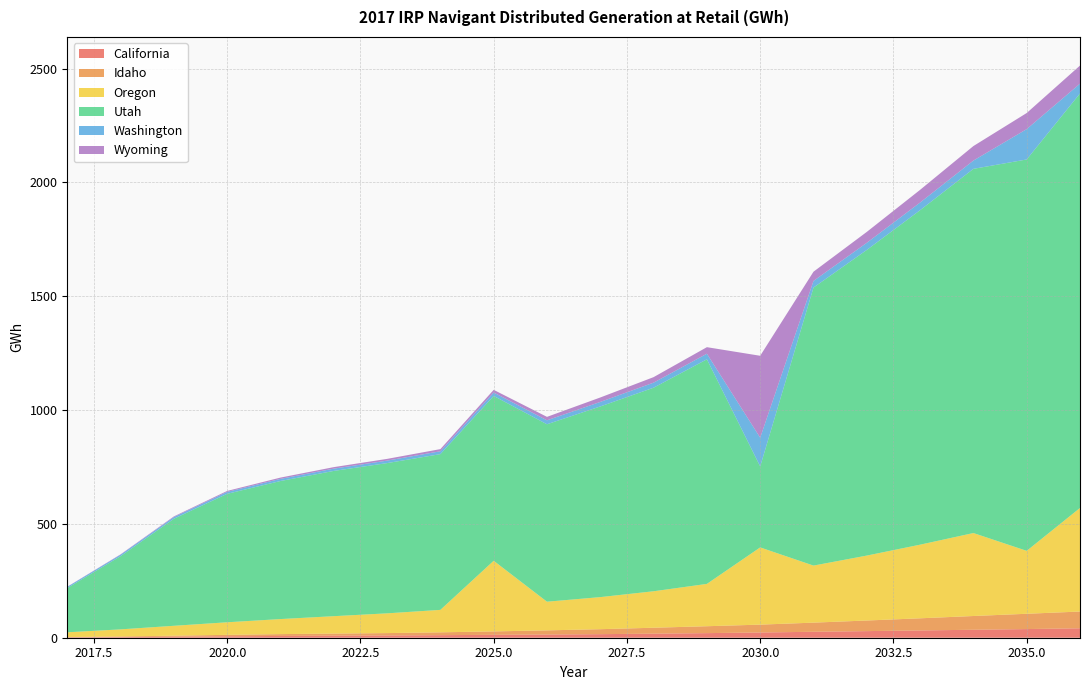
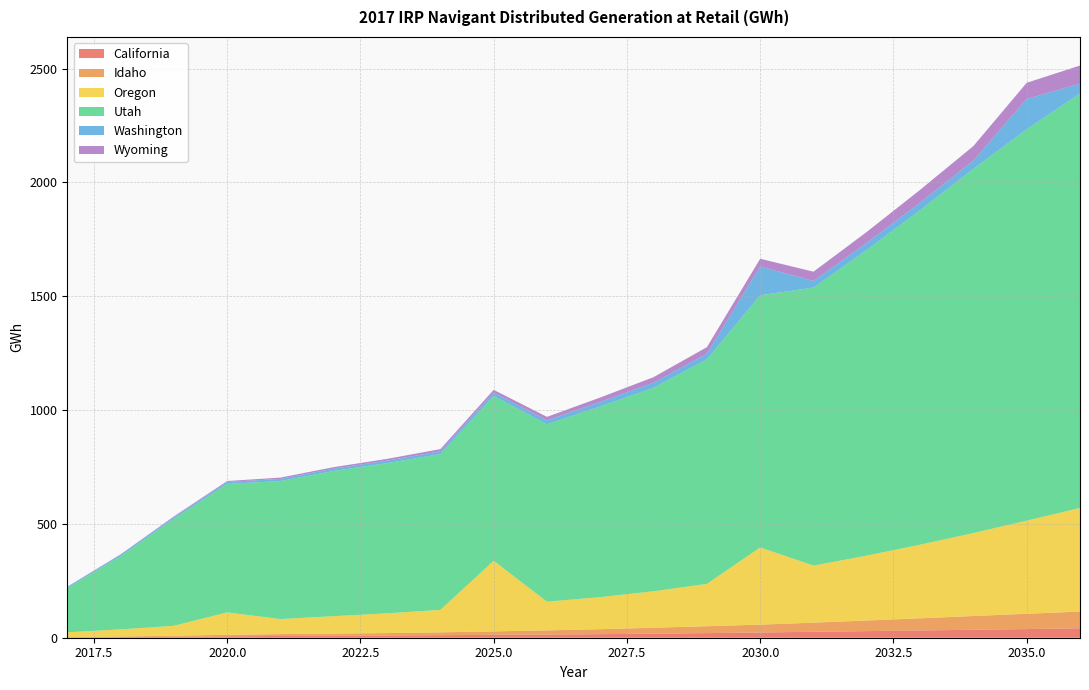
  {
    "Oregon": {
-     "2020.0": 60,
+     "2020.0": 100,
      "2025.0": 310,
      "2030.0": 340,
-     "2035.0": 280
+     "2035.0": 410
    },
    "Utah": {
      "2025.0": 720,
-     "2030.0": 360,
+     "2030.0": 1110,
      "2035.0": 1720
    },
    "Washington": {
      "2025.0": 10,
      "2030.0": 130,
      "2035.0": 130
    },
    "Wyoming": {
      "2025.0": 10,
-     "2030.0": 360,
+     "2030.0": 30,
      "2035.0": 70
    }
  }
